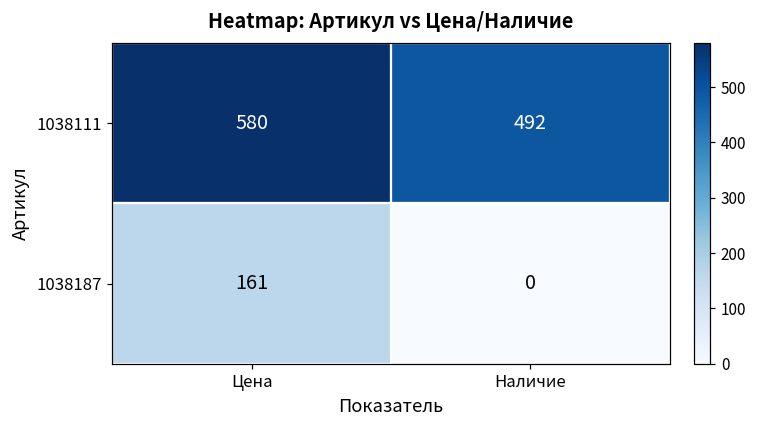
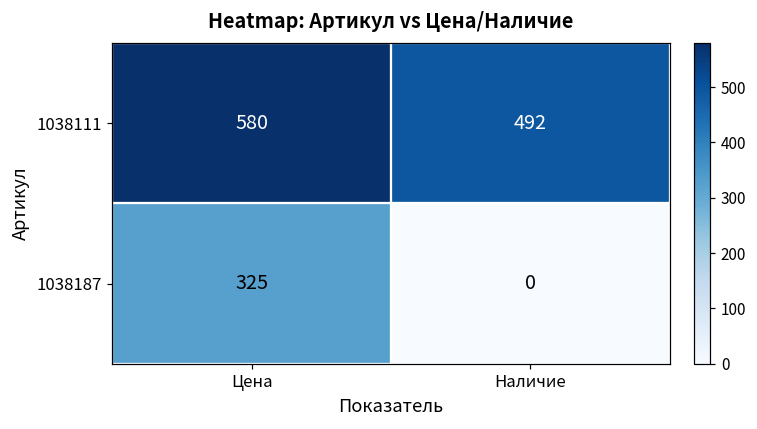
  {
    "1038111": {
      "Цена": 580,
      "Наличие": 492
    },
    "1038187": {
-     "Цена": 161,
+     "Цена": 325,
      "Наличие": 0
    }
  }
